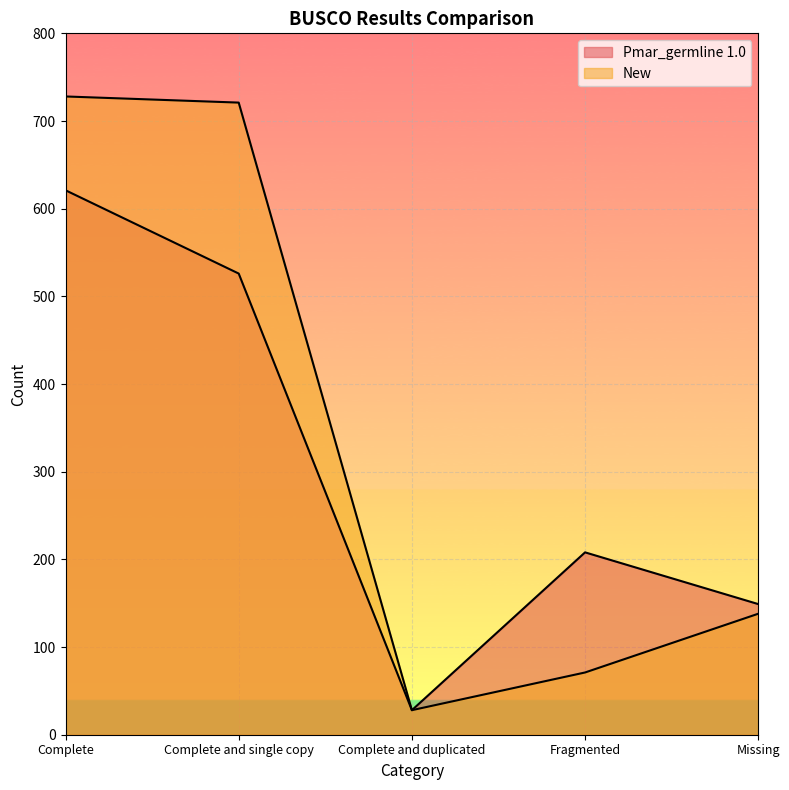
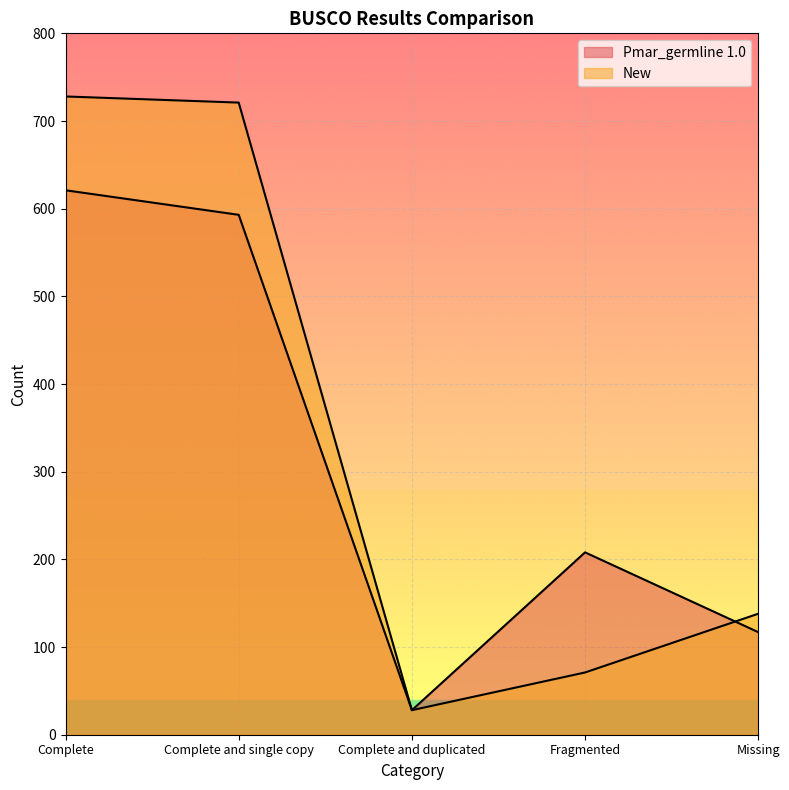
  {
    "Pmar_germline 1.0": {
      "Complete": 620,
-     "Complete and single copy": 530,
+     "Complete and single copy": 590,
      "Fragmented": 210,
-     "Missing": 150
+     "Missing": 120
    },
    "New": {
      "Complete": 730,
      "Complete and single copy": 720,
      "Fragmented": 70,
      "Missing": 140
    }
  }
